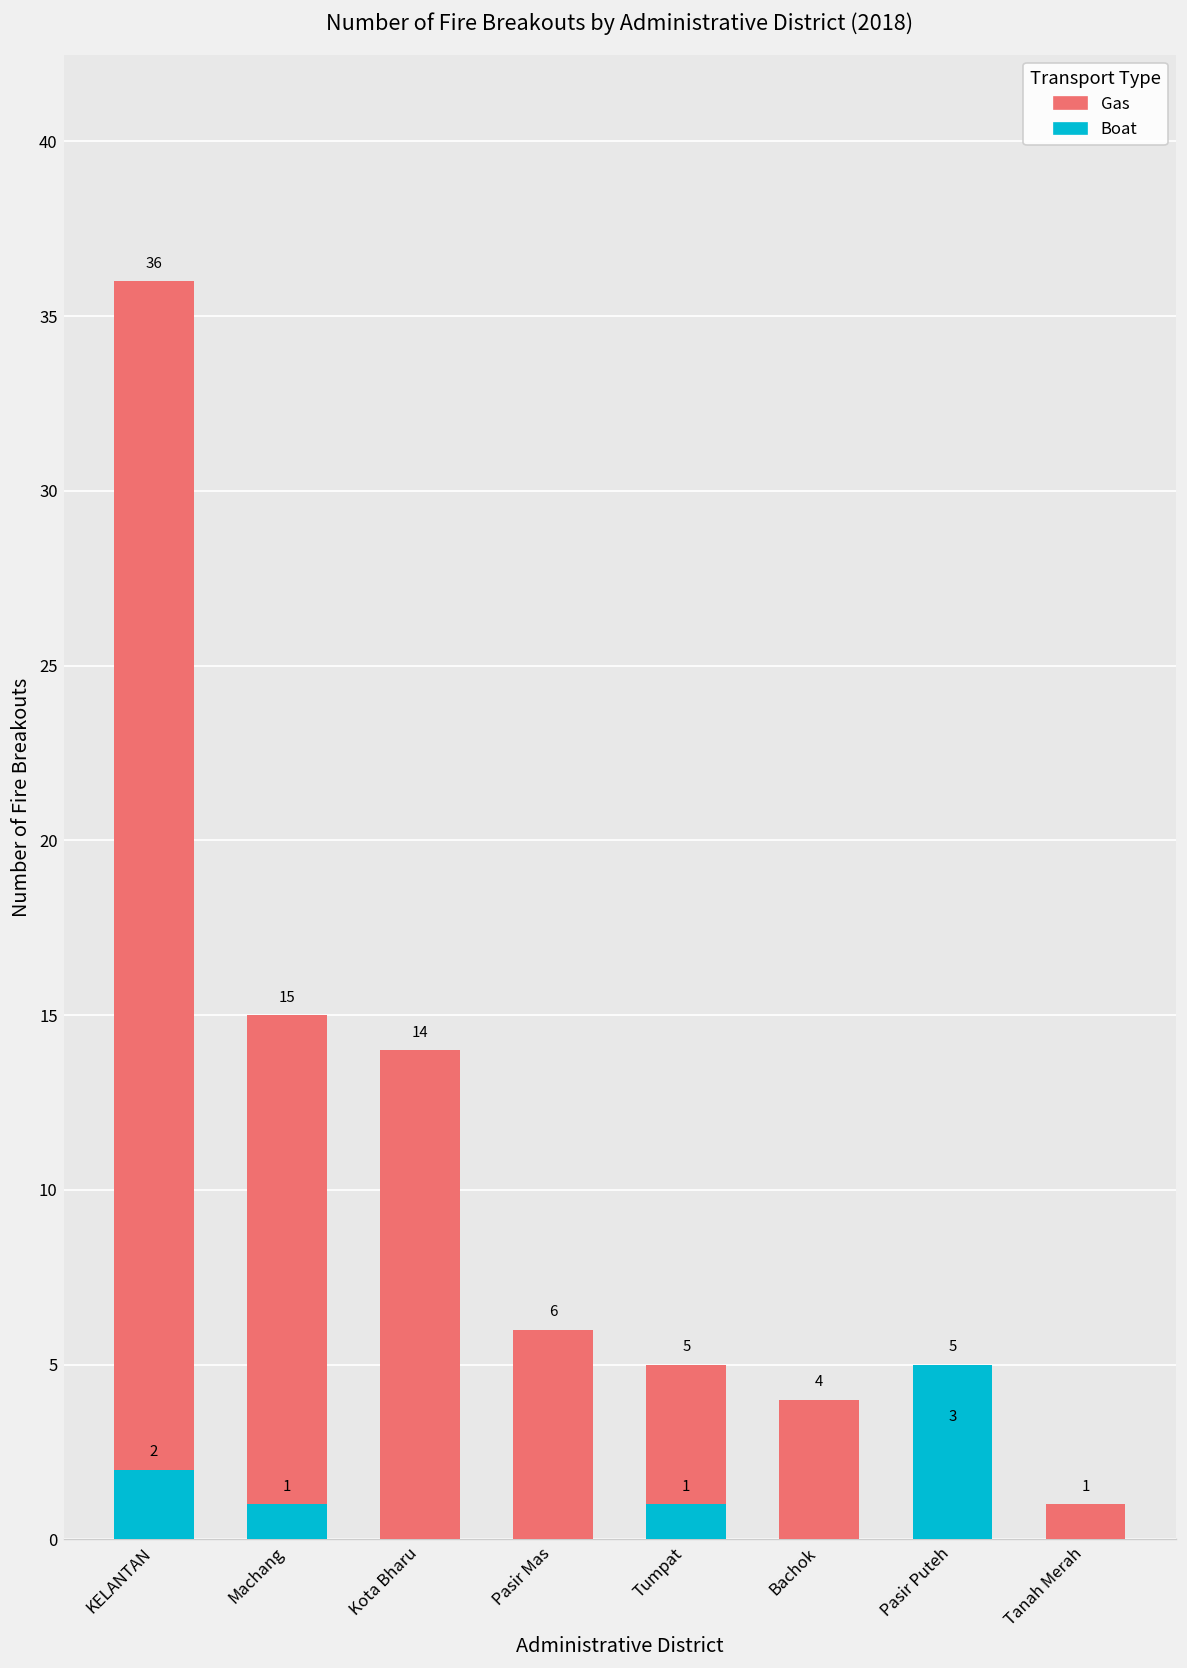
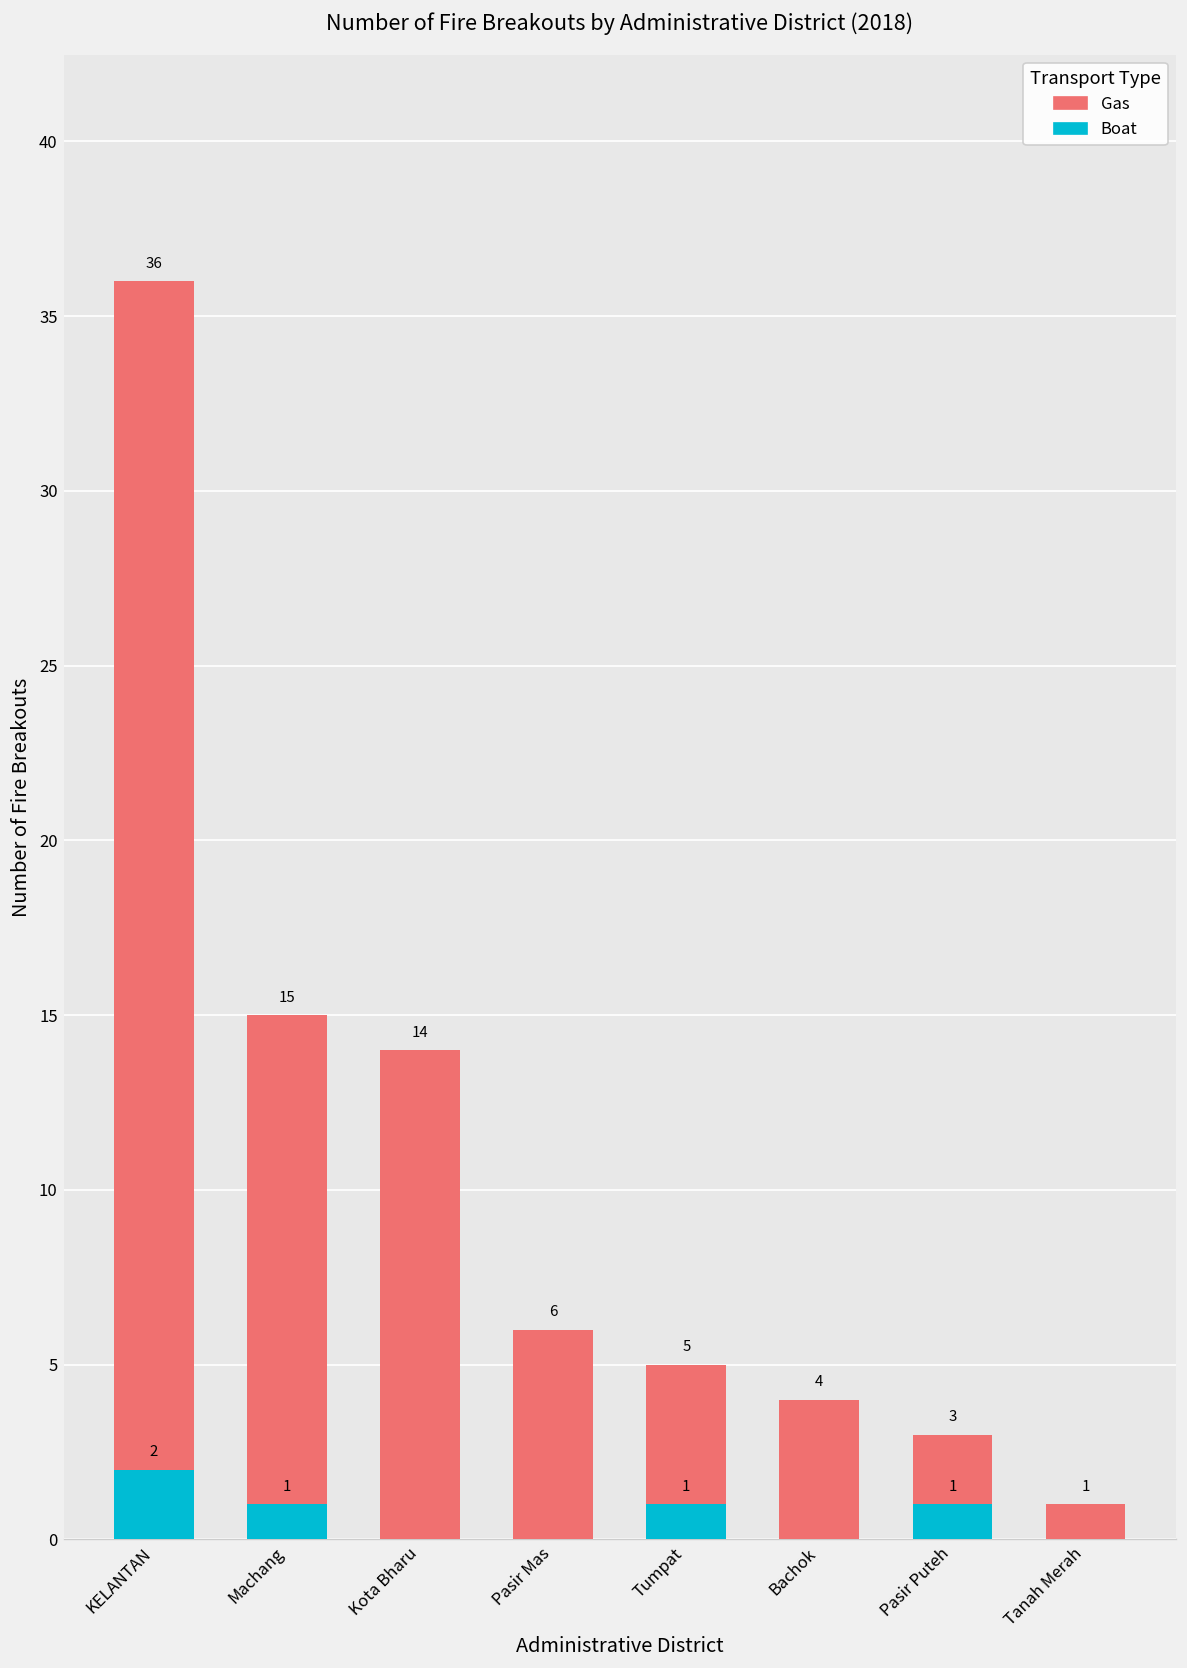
  {
    "Gas": {
      "KELANTAN": 36,
      "Machang": 15,
      "Kota Bharu": 14,
      "Pasir Mas": 6,
      "Tumpat": 5,
      "Bachok": 4,
      "Tanah Merah": 1
    },
    "Boat": {
-     "Pasir Puteh": 5
+     "Pasir Puteh": 1
    }
  }
